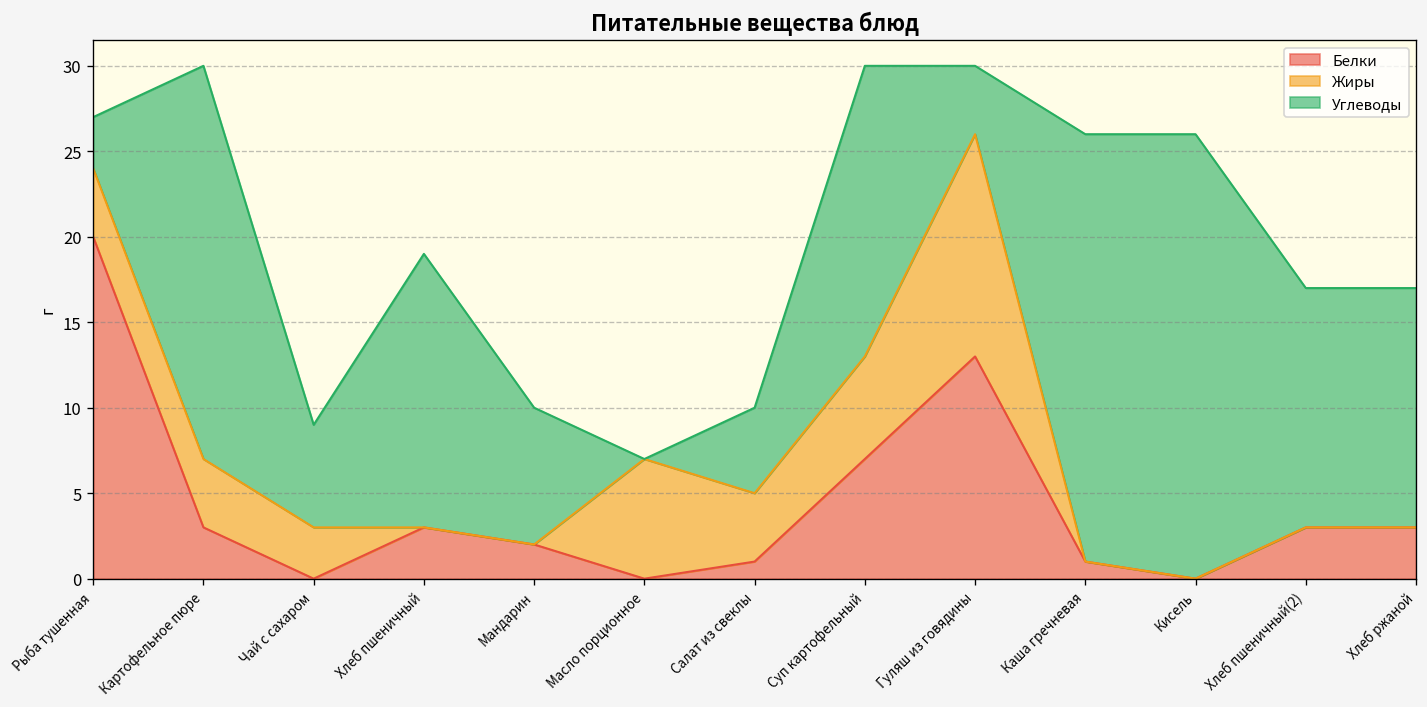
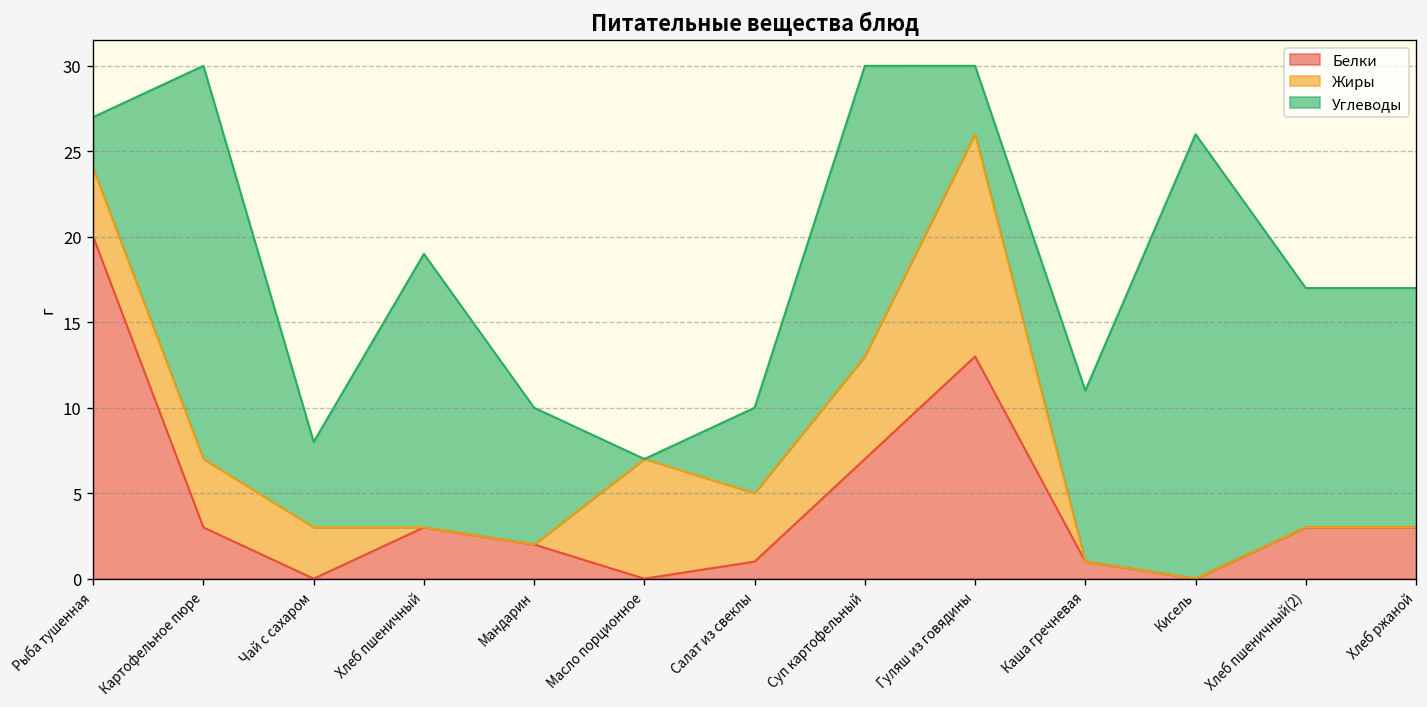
  {
    "Белки": {
      "Рыба тушенная": 20,
      "Картофельное пюре": 3,
      "Чай с сахаром": 0,
      "Масло порционное": 0,
      "Салат из свеклы": 1,
      "Суп картофельный": 7,
      "Гуляш из говядины": 13
    },
    "Жиры": {
      "Рыба тушенная": 4,
      "Картофельное пюре": 4,
      "Чай с сахаром": 3,
      "Салат из свеклы": 4,
      "Суп картофельный": 6,
      "Гуляш из говядины": 13
    },
    "Углеводы": {
      "Рыба тушенная": 3,
      "Картофельное пюре": 23,
-     "Чай с сахаром": 6,
+     "Чай с сахаром": 5,
      "Хлеб пшеничный": 16,
      "Мандарин": 8,
      "Салат из свеклы": 5,
      "Суп картофельный": 17,
      "Гуляш из говядины": 4,
-     "Каша гречневая": 25,
+     "Каша гречневая": 10,
      "Кисель": 26,
      "Хлеб пшеничный(2)": 14,
      "Хлеб ржаной": 14
    }
  }
